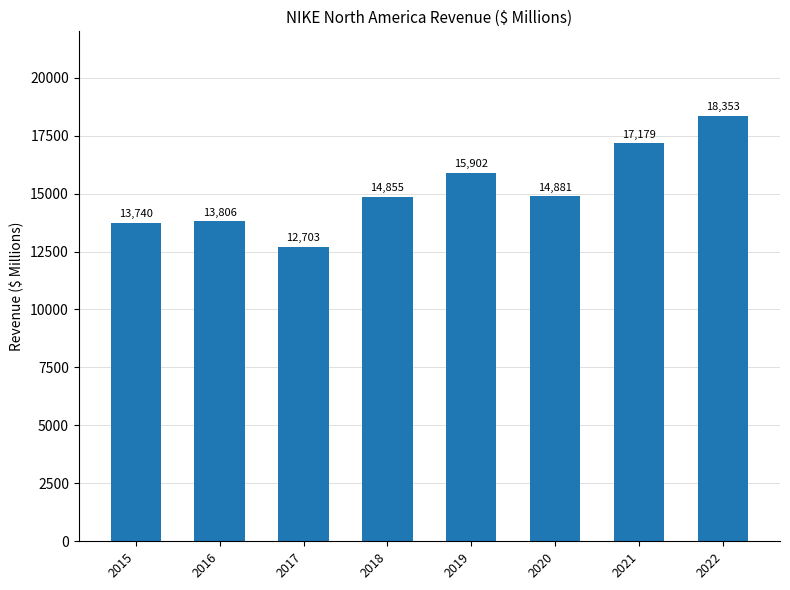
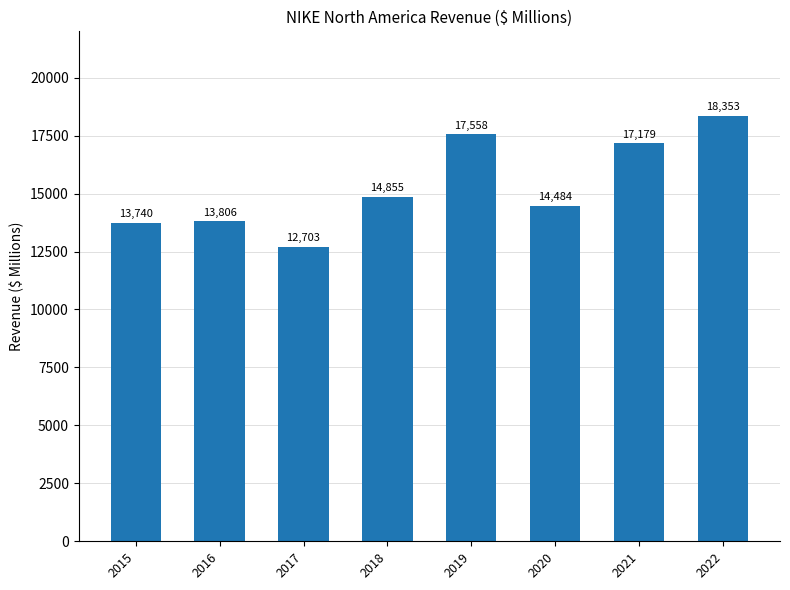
  {
    "2015": "13,740",
    "2016": "13,806",
    "2017": "12,703",
    "2018": "14,855",
-   "2019": "15,902",
-   "2020": "14,881",
+   "2019": "17,558",
+   "2020": "14,484",
    "2021": "17,179",
    "2022": "18,353"
  }
